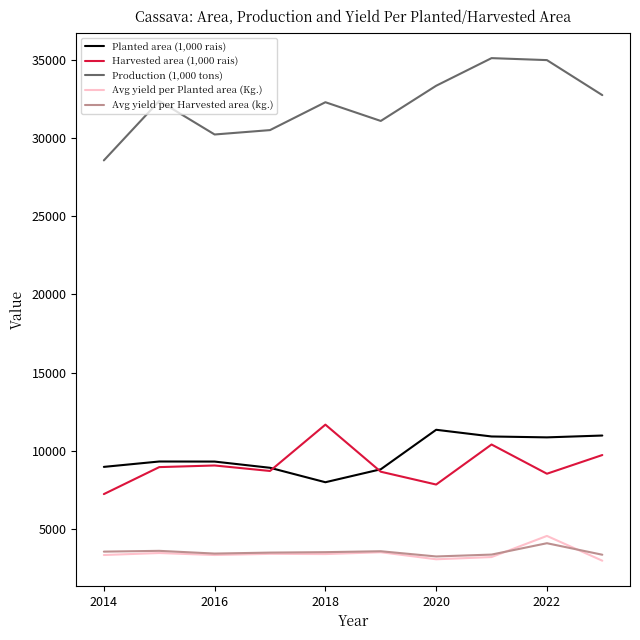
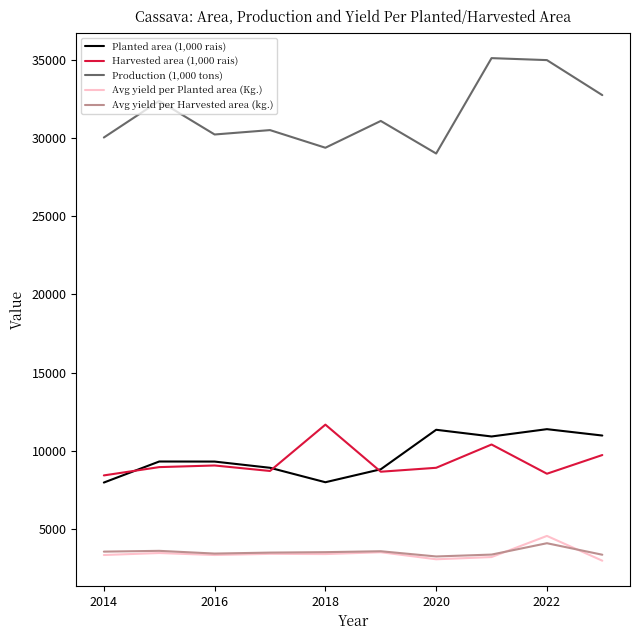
  {
    "Planted area (1,000 rais)": {
-     "2014": 9000,
+     "2014": 8000,
      "2016": 9300,
      "2018": 8000,
      "2020": 11300,
-     "2022": 10900
+     "2022": 11400
    },
    "Harvested area (1,000 rais)": {
-     "2014": 7200,
+     "2014": 8400,
      "2016": 9100,
      "2018": 11700,
-     "2020": 7800,
+     "2020": 8900,
      "2022": 8500
    },
    "Production (1,000 tons)": {
-     "2014": 28600,
+     "2014": 30000,
      "2016": 30200,
-     "2018": 32300,
-     "2020": 33300,
+     "2018": 29400,
+     "2020": 29000,
      "2022": 35000
    },
    "Avg yield per Planted area (Kg.)": {
      "2014": 3300,
      "2020": 3100,
      "2022": 4600
    },
    "Avg yield per Harvested area (kg.)": {
      "2014": 3600,
      "2020": 3300,
      "2022": 4100
    }
  }
